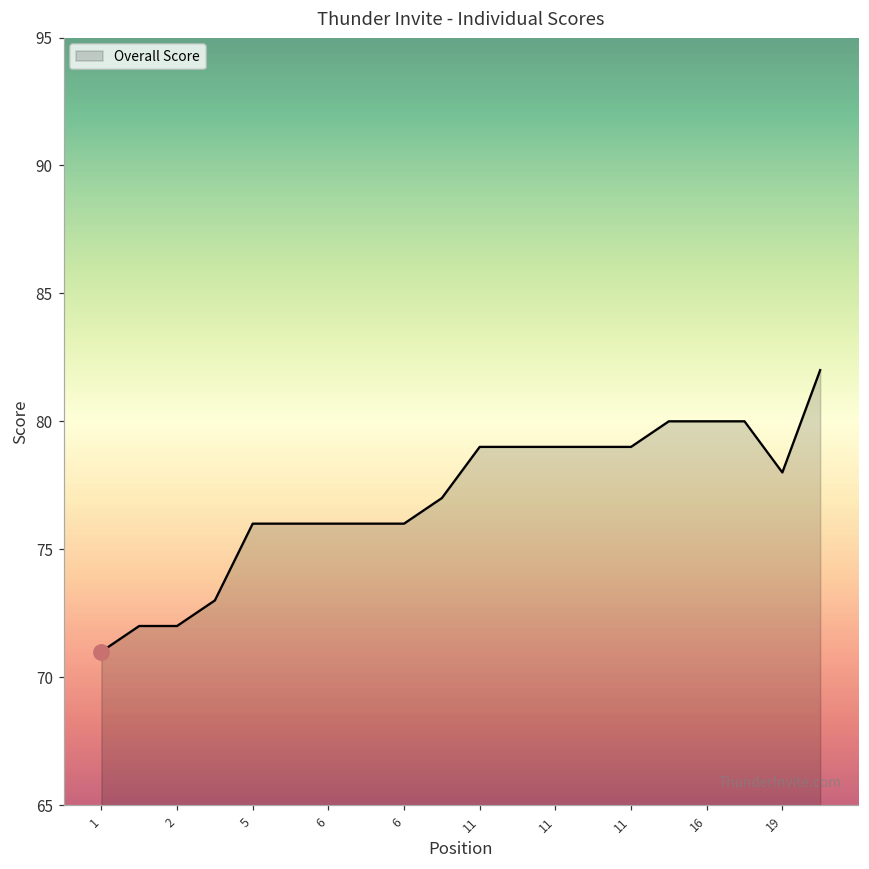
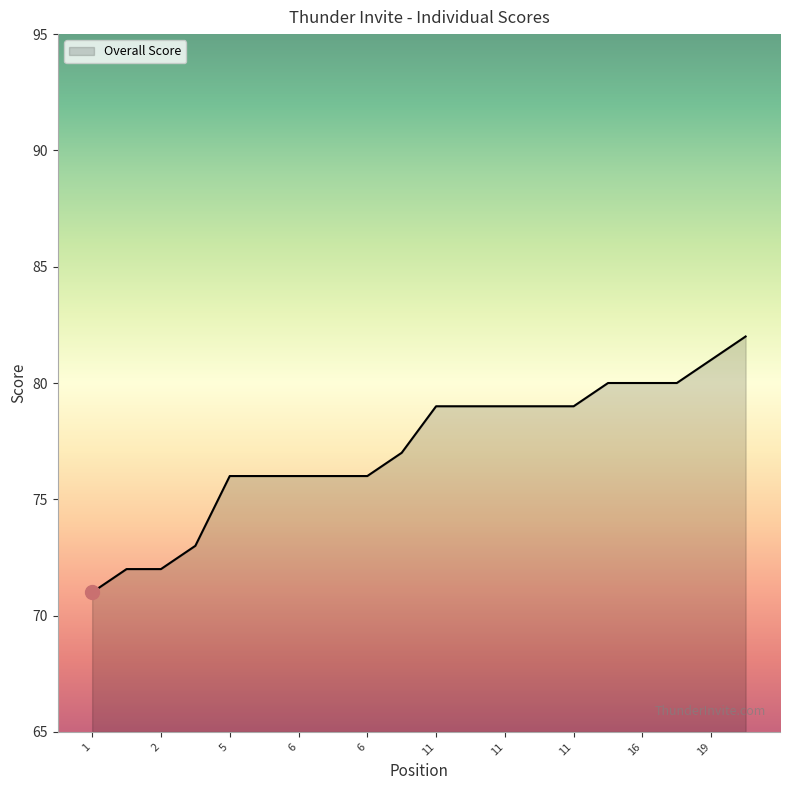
  {
    "Overall Score": {
      "5": 76,
-     "19": 78
+     "19": 81
    }
  }
